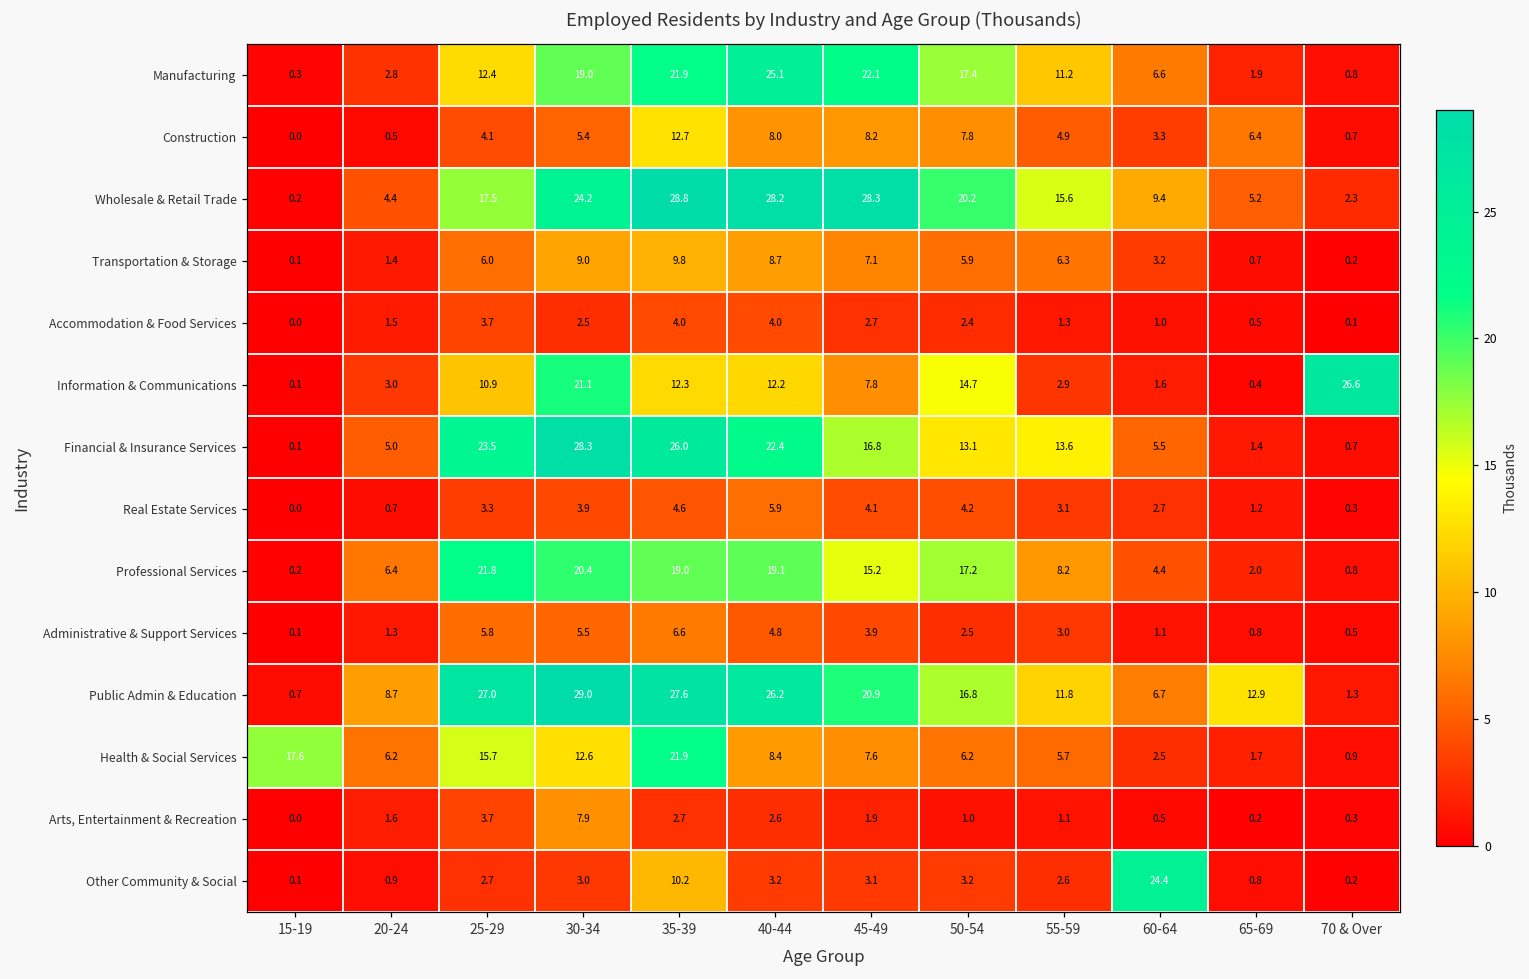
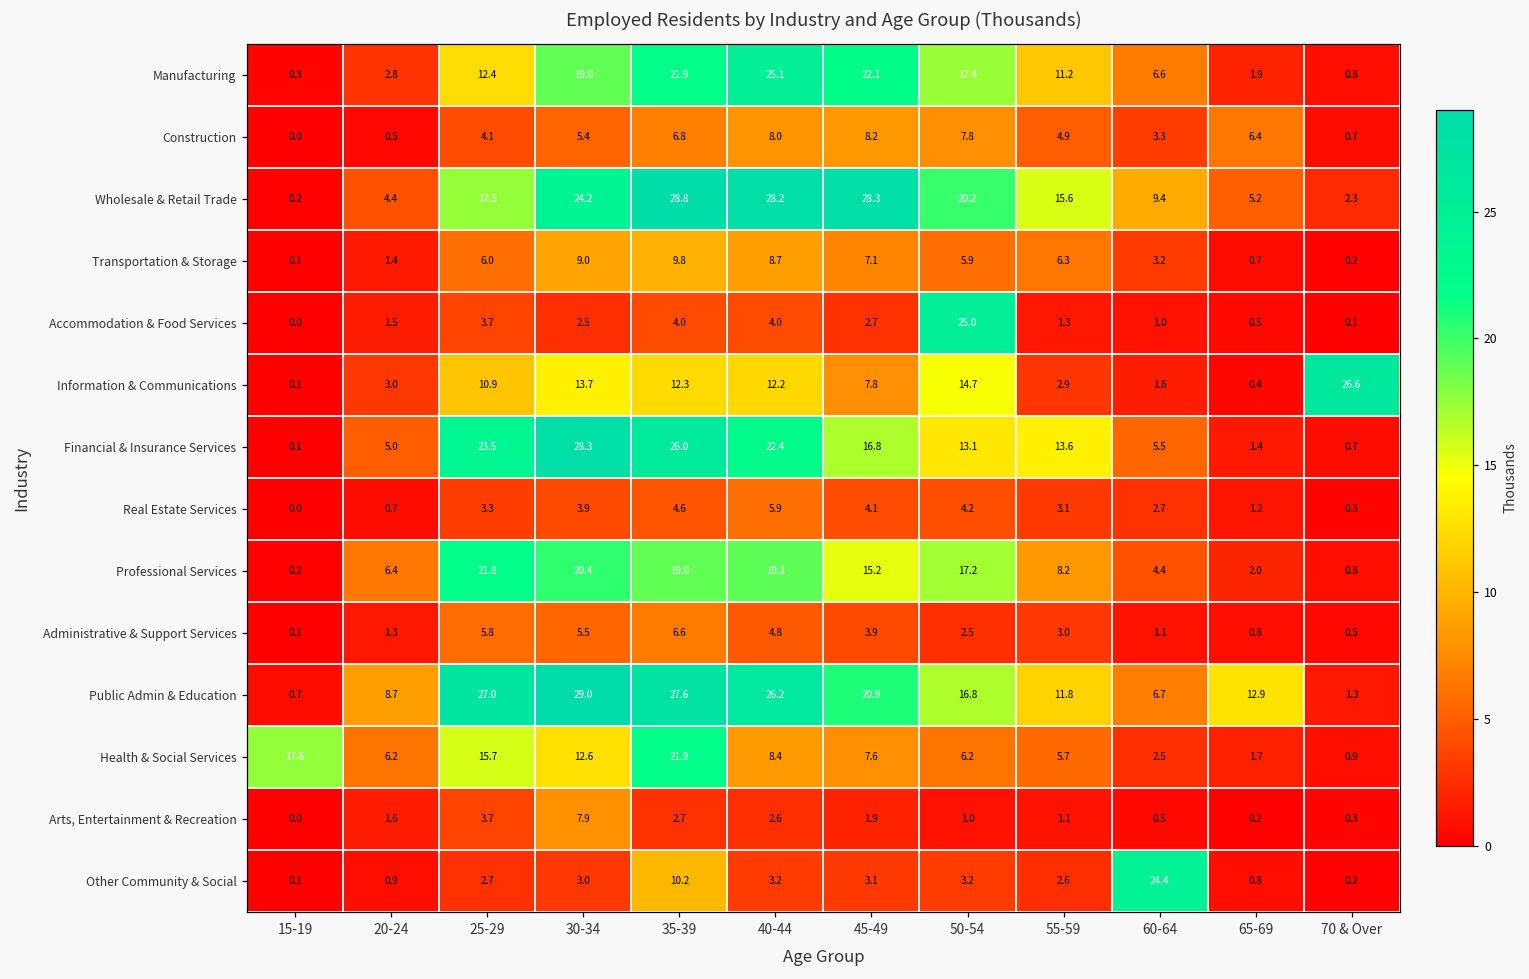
  {
    "Manufacturing": {
      "15-19": 0.3,
      "20-24": 2.8,
      "25-29": 12.4,
      "30-34": 19.0,
      "35-39": 21.9,
      "40-44": 25.1,
      "45-49": 22.1,
      "50-54": 17.4,
      "55-59": 11.2,
      "60-64": 6.6,
      "65-69": 1.9,
      "70 & Over": 0.8
    },
    "Construction": {
      "15-19": 0.0,
      "20-24": 0.5,
      "25-29": 4.1,
      "30-34": 5.4,
-     "35-39": 12.7,
+     "35-39": 6.8,
      "40-44": 8.0,
      "45-49": 8.2,
      "50-54": 7.8,
      "55-59": 4.9,
      "60-64": 3.3,
      "65-69": 6.4,
      "70 & Over": 0.7
    },
    "Wholesale & Retail Trade": {
      "15-19": 0.2,
      "20-24": 4.4,
      "25-29": 17.5,
      "30-34": 24.2,
      "35-39": 28.8,
      "40-44": 28.2,
      "45-49": 28.3,
      "50-54": 20.2,
      "55-59": 15.6,
      "60-64": 9.4,
      "65-69": 5.2,
      "70 & Over": 2.3
    },
    "Transportation & Storage": {
      "15-19": 0.1,
      "20-24": 1.4,
      "25-29": 6.0,
      "30-34": 9.0,
      "35-39": 9.8,
      "40-44": 8.7,
      "45-49": 7.1,
      "50-54": 5.9,
      "55-59": 6.3,
      "60-64": 3.2,
      "65-69": 0.7,
      "70 & Over": 0.2
    },
    "Accommodation & Food Services": {
      "15-19": 0.0,
      "20-24": 1.5,
      "25-29": 3.7,
      "30-34": 2.5,
      "35-39": 4.0,
      "40-44": 4.0,
      "45-49": 2.7,
-     "50-54": 2.4,
+     "50-54": 25.0,
      "55-59": 1.3,
      "60-64": 1.0,
      "65-69": 0.5,
      "70 & Over": 0.1
    },
    "Information & Communications": {
      "15-19": 0.1,
      "20-24": 3.0,
      "25-29": 10.9,
-     "30-34": 21.1,
+     "30-34": 13.7,
      "35-39": 12.3,
      "40-44": 12.2,
      "45-49": 7.8,
      "50-54": 14.7,
      "55-59": 2.9,
      "60-64": 1.6,
      "65-69": 0.4,
      "70 & Over": 26.6
    },
    "Financial & Insurance Services": {
      "15-19": 0.1,
      "20-24": 5.0,
      "25-29": 23.5,
      "30-34": 28.3,
      "35-39": 26.0,
      "40-44": 22.4,
      "45-49": 16.8,
      "50-54": 13.1,
      "55-59": 13.6,
      "60-64": 5.5,
      "65-69": 1.4,
      "70 & Over": 0.7
    },
    "Real Estate Services": {
      "15-19": 0.0,
      "20-24": 0.7,
      "25-29": 3.3,
      "30-34": 3.9,
      "35-39": 4.6,
      "40-44": 5.9,
      "45-49": 4.1,
      "50-54": 4.2,
      "55-59": 3.1,
      "60-64": 2.7,
      "65-69": 1.2,
      "70 & Over": 0.3
    },
    "Professional Services": {
      "15-19": 0.2,
      "20-24": 6.4,
      "25-29": 21.8,
      "30-34": 20.4,
      "35-39": 19.0,
      "40-44": 19.1,
      "45-49": 15.2,
      "50-54": 17.2,
      "55-59": 8.2,
      "60-64": 4.4,
      "65-69": 2.0,
      "70 & Over": 0.8
    },
    "Administrative & Support Services": {
      "15-19": 0.1,
      "20-24": 1.3,
      "25-29": 5.8,
      "30-34": 5.5,
      "35-39": 6.6,
      "40-44": 4.8,
      "45-49": 3.9,
      "50-54": 2.5,
      "55-59": 3.0,
      "60-64": 1.1,
      "65-69": 0.8,
      "70 & Over": 0.5
    },
    "Public Admin & Education": {
      "15-19": 0.7,
      "20-24": 8.7,
      "25-29": 27.0,
      "30-34": 29.0,
      "35-39": 27.6,
      "40-44": 26.2,
      "45-49": 20.9,
      "50-54": 16.8,
      "55-59": 11.8,
      "60-64": 6.7,
      "65-69": 12.9,
      "70 & Over": 1.3
    },
    "Health & Social Services": {
      "15-19": 17.6,
      "20-24": 6.2,
      "25-29": 15.7,
      "30-34": 12.6,
      "35-39": 21.9,
      "40-44": 8.4,
      "45-49": 7.6,
      "50-54": 6.2,
      "55-59": 5.7,
      "60-64": 2.5,
      "65-69": 1.7,
      "70 & Over": 0.9
    },
    "Arts, Entertainment & Recreation": {
      "15-19": 0.0,
      "20-24": 1.6,
      "25-29": 3.7,
      "30-34": 7.9,
      "35-39": 2.7,
      "40-44": 2.6,
      "45-49": 1.9,
      "50-54": 1.0,
      "55-59": 1.1,
      "60-64": 0.5,
      "65-69": 0.2,
      "70 & Over": 0.3
    },
    "Other Community & Social": {
      "15-19": 0.1,
      "20-24": 0.9,
      "25-29": 2.7,
      "30-34": 3.0,
      "35-39": 10.2,
      "40-44": 3.2,
      "45-49": 3.1,
      "50-54": 3.2,
      "55-59": 2.6,
      "60-64": 24.4,
      "65-69": 0.8,
      "70 & Over": 0.2
    }
  }
